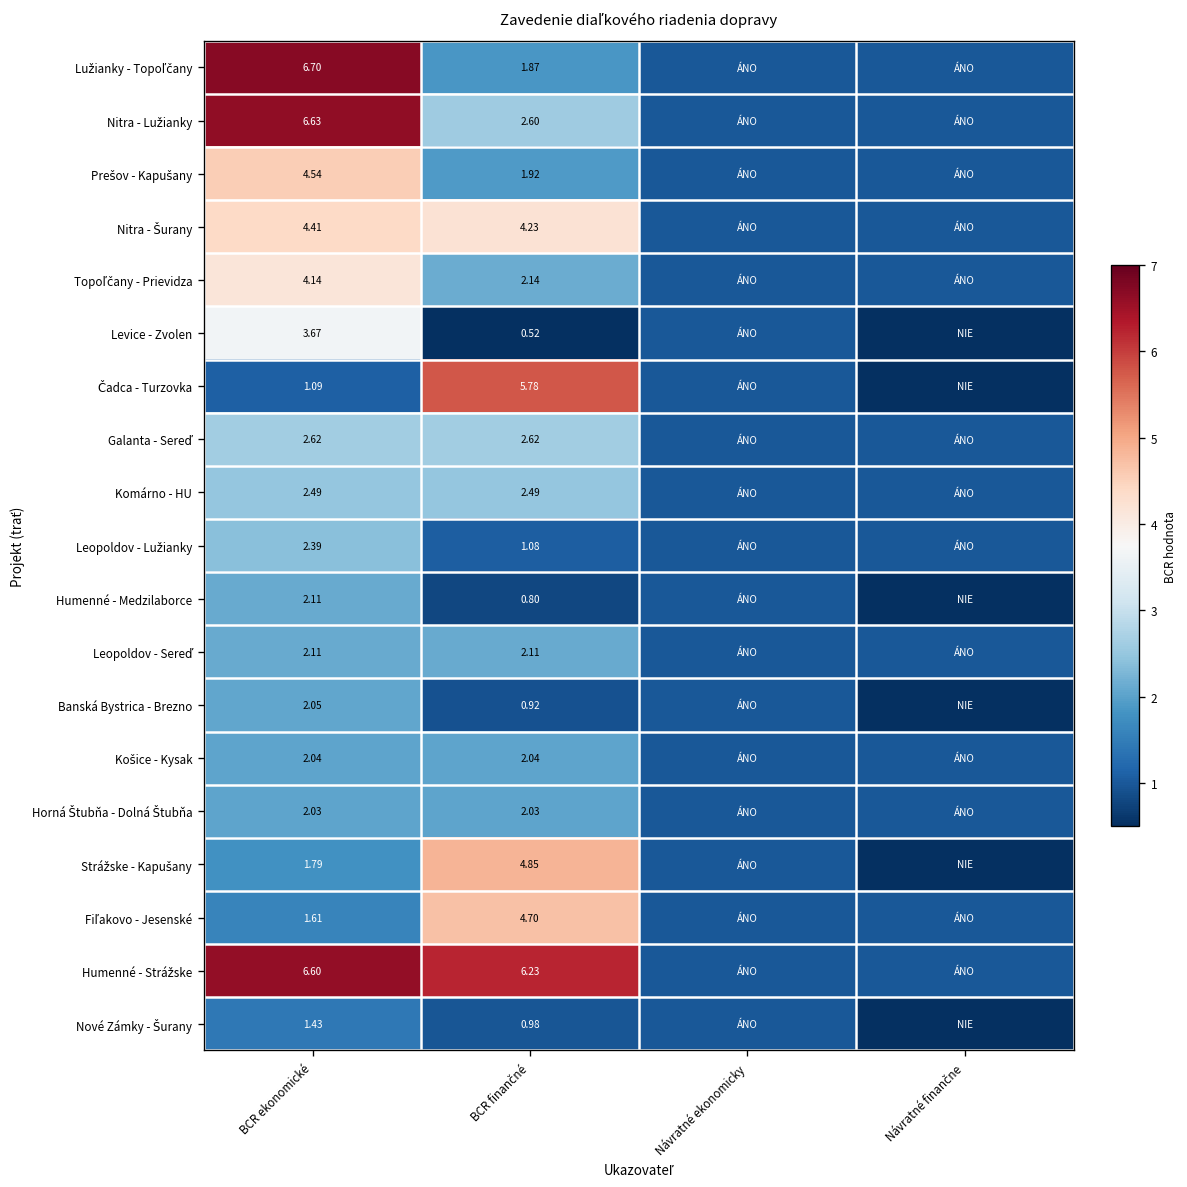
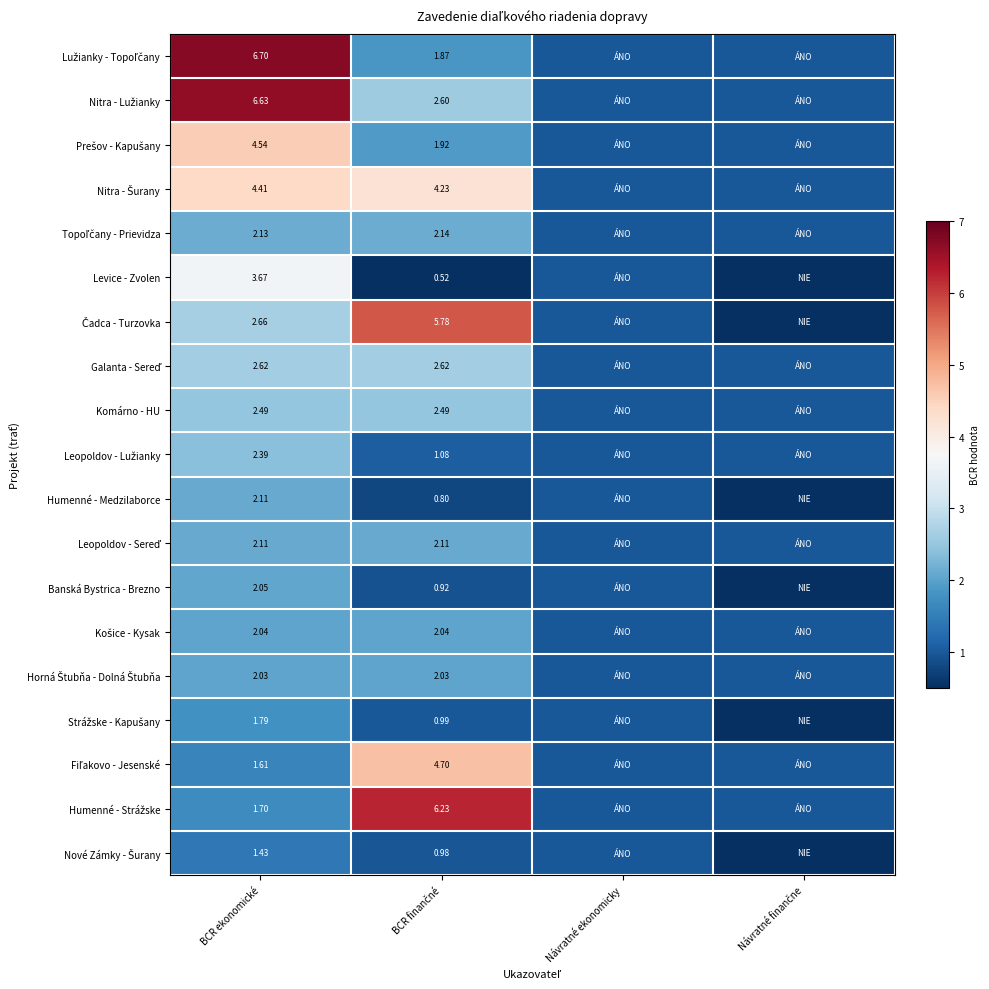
  {
    "Lužianky - Topoľčany": {
      "BCR ekonomické": 6.70,
      "BCR finančné": 1.87
    },
    "Nitra - Lužianky": {
      "BCR ekonomické": 6.63,
      "BCR finančné": 2.60
    },
    "Prešov - Kapušany": {
      "BCR ekonomické": 4.54,
      "BCR finančné": 1.92
    },
    "Nitra - Šurany": {
      "BCR ekonomické": 4.41,
      "BCR finančné": 4.23
    },
    "Topoľčany - Prievidza": {
-     "BCR ekonomické": 4.14,
+     "BCR ekonomické": 2.13,
      "BCR finančné": 2.14
    },
    "Levice - Zvolen": {
      "BCR ekonomické": 3.67,
      "BCR finančné": 0.52
    },
    "Čadca - Turzovka": {
-     "BCR ekonomické": 1.09,
+     "BCR ekonomické": 2.66,
      "BCR finančné": 5.78
    },
    "Galanta - Sereď": {
      "BCR ekonomické": 2.62,
      "BCR finančné": 2.62
    },
    "Komárno - HU": {
      "BCR ekonomické": 2.49,
      "BCR finančné": 2.49
    },
    "Leopoldov - Lužianky": {
      "BCR ekonomické": 2.39,
      "BCR finančné": 1.08
    },
    "Humenné - Medzilaborce": {
      "BCR ekonomické": 2.11,
      "BCR finančné": 0.80
    },
    "Leopoldov - Sereď": {
      "BCR ekonomické": 2.11,
      "BCR finančné": 2.11
    },
    "Banská Bystrica - Brezno": {
      "BCR ekonomické": 2.05,
      "BCR finančné": 0.92
    },
    "Košice - Kysak": {
      "BCR ekonomické": 2.04,
      "BCR finančné": 2.04
    },
    "Horná Štubňa - Dolná Štubňa": {
      "BCR ekonomické": 2.03,
      "BCR finančné": 2.03
    },
    "Strážske - Kapušany": {
      "BCR ekonomické": 1.79,
-     "BCR finančné": 4.85
+     "BCR finančné": 0.99
    },
    "Fiľakovo - Jesenské": {
      "BCR ekonomické": 1.61,
      "BCR finančné": 4.70
    },
    "Humenné - Strážske": {
-     "BCR ekonomické": 6.60,
+     "BCR ekonomické": 1.70,
      "BCR finančné": 6.23
    },
    "Nové Zámky - Šurany": {
      "BCR ekonomické": 1.43,
      "BCR finančné": 0.98
    }
  }
